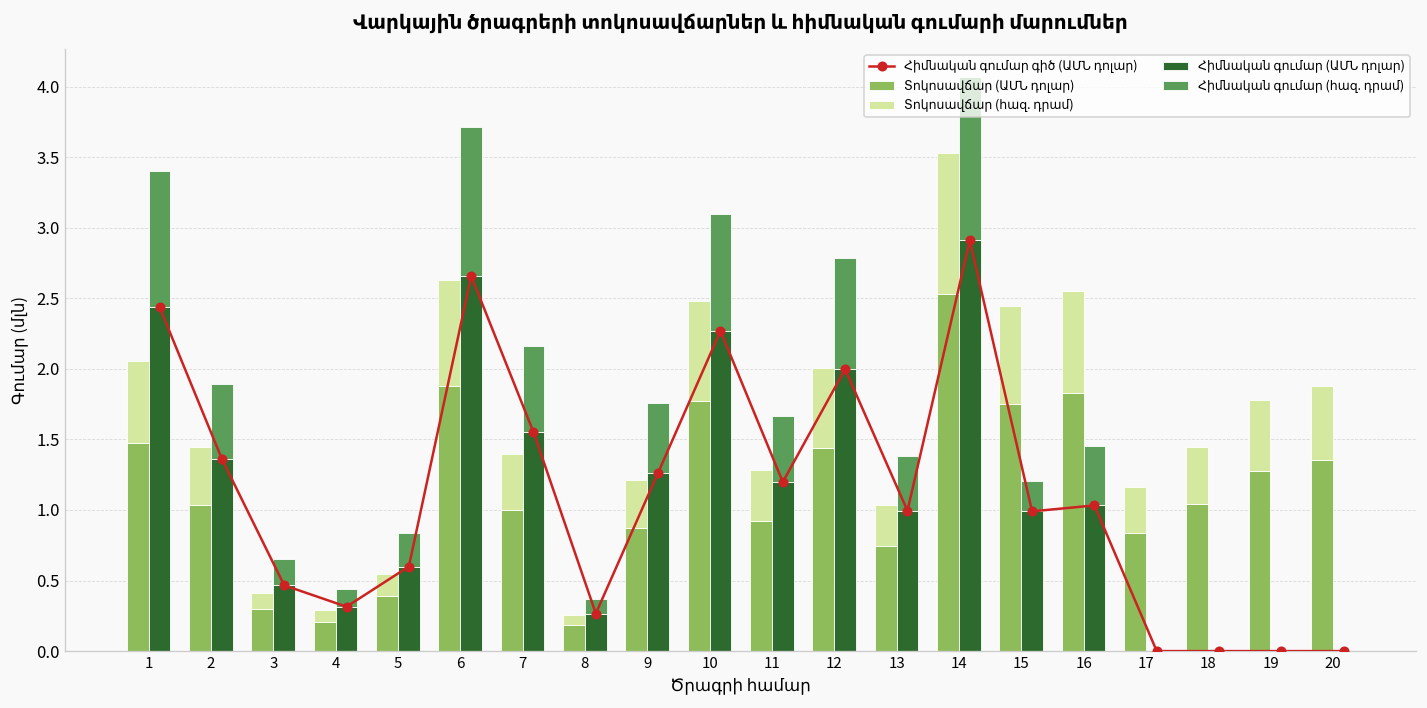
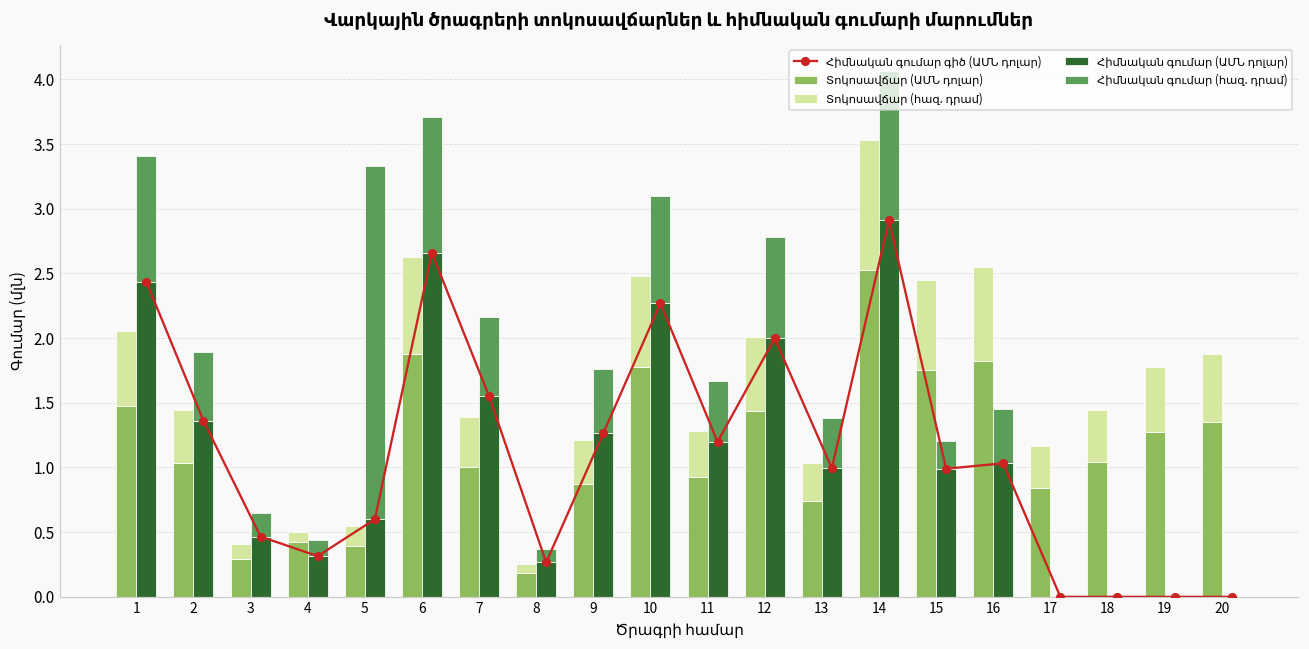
  {
    "Տոկոսավճար (ԱՄՆ դոլար)": {
      "1": 1.47,
      "2": 1.04,
      "3": 0.29,
-     "4": 0.21,
+     "4": 0.42,
      "5": 0.39,
      "6": 1.88,
      "7": 1.00,
      "8": 0.18,
      "9": 0.87,
      "10": 1.77,
      "11": 0.92,
      "12": 1.44,
      "13": 0.74,
      "14": 2.53,
      "15": 1.75,
      "16": 1.83,
      "17": 0.84,
      "18": 1.04,
      "19": 1.28,
      "20": 1.35
    },
    "Տոկոսավճար (հազ. դրամ)": {
      "1": 0.58,
      "2": 0.40,
      "3": 0.12,
      "4": 0.08,
      "5": 0.16,
      "6": 0.75,
      "7": 0.39,
      "8": 0.07,
      "9": 0.34,
      "10": 0.70,
      "11": 0.36,
      "12": 0.57,
      "13": 0.29,
      "14": 1.00,
      "15": 0.70,
      "16": 0.73,
      "17": 0.33,
      "18": 0.41,
      "19": 0.50,
      "20": 0.53
    },
    "Հիմնական գումար (ԱՄՆ դոլար)": {
      "1": 2.44,
      "2": 1.36,
      "3": 0.47,
      "4": 0.31,
      "5": 0.60,
      "6": 2.66,
      "7": 1.55,
      "8": 0.27,
      "9": 1.26,
      "10": 2.27,
      "11": 1.20,
      "12": 2.00,
      "13": 0.99,
      "14": 2.91,
      "15": 0.99,
      "16": 1.03,
      "17": 0.00,
      "18": 0.00,
      "19": 0.00,
      "20": 0.00
    },
    "Հիմնական գումար (հազ. դրամ)": {
      "1": 0.97,
      "2": 0.53,
      "3": 0.18,
      "4": 0.12,
-     "5": 0.24,
+     "5": 2.73,
      "6": 1.05,
      "7": 0.61,
      "8": 0.10,
      "9": 0.50,
      "10": 0.83,
      "11": 0.47,
      "12": 0.79,
      "13": 0.39,
      "15": 0.22,
      "16": 0.42,
      "17": 0.00,
      "18": 0.00,
      "19": 0.00,
      "20": 0.00
    }
  }
